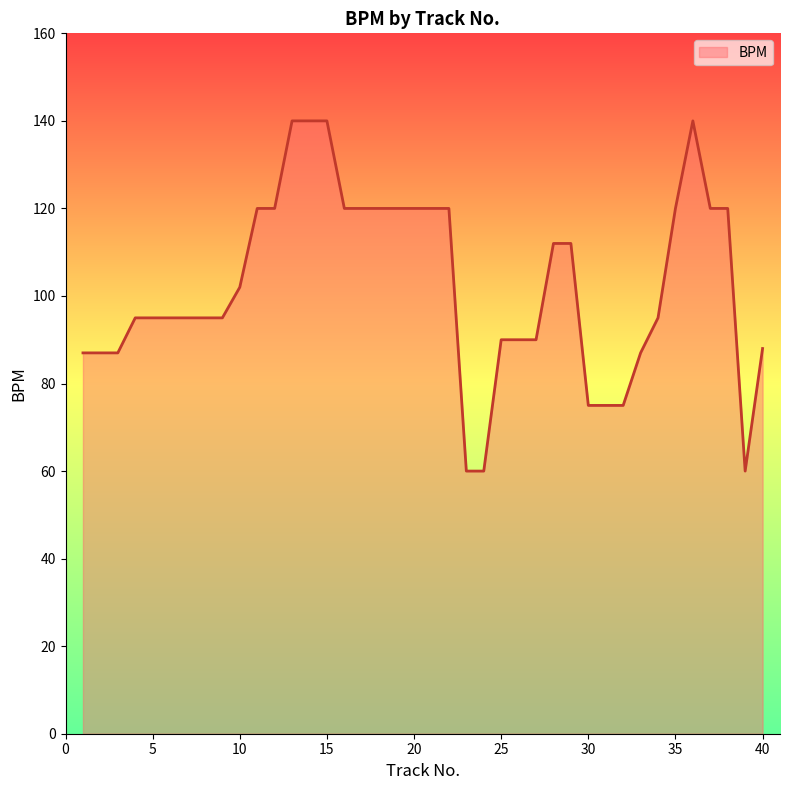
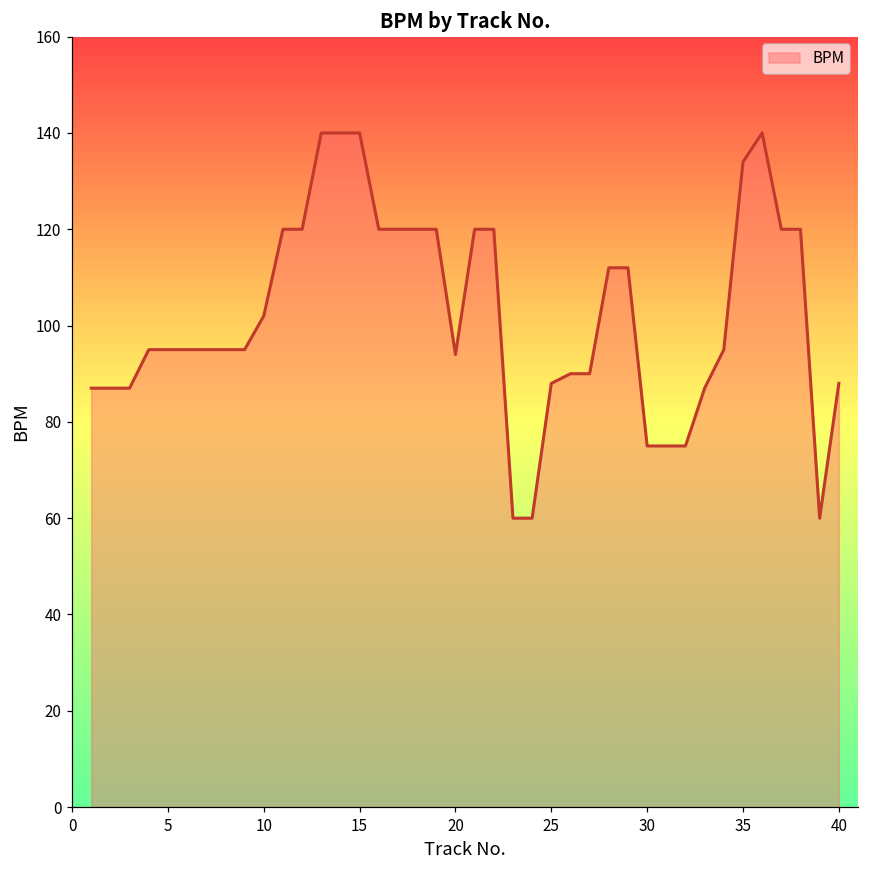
  {
    "5": 95,
    "10": 102,
    "15": 140,
-   "20": 120,
-   "25": 90,
+   "20": 94,
+   "25": 88,
    "30": 75,
-   "35": 120,
+   "35": 134,
    "40": 88
  }
